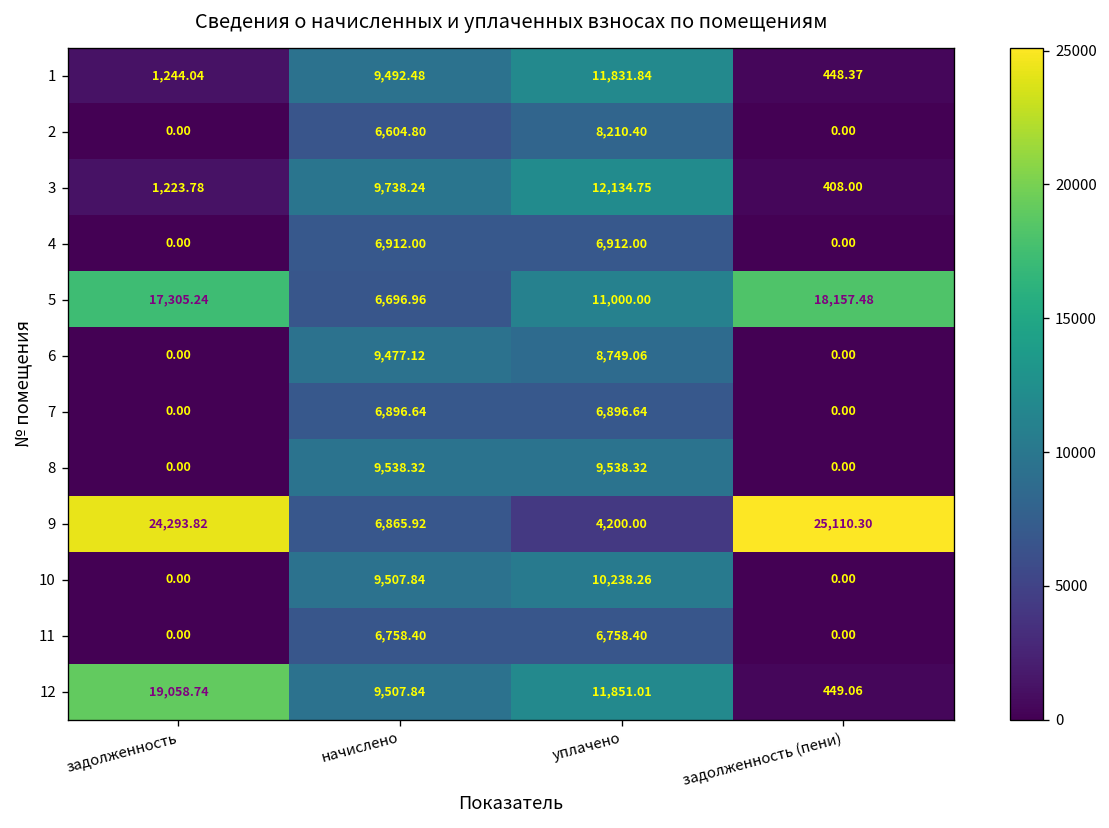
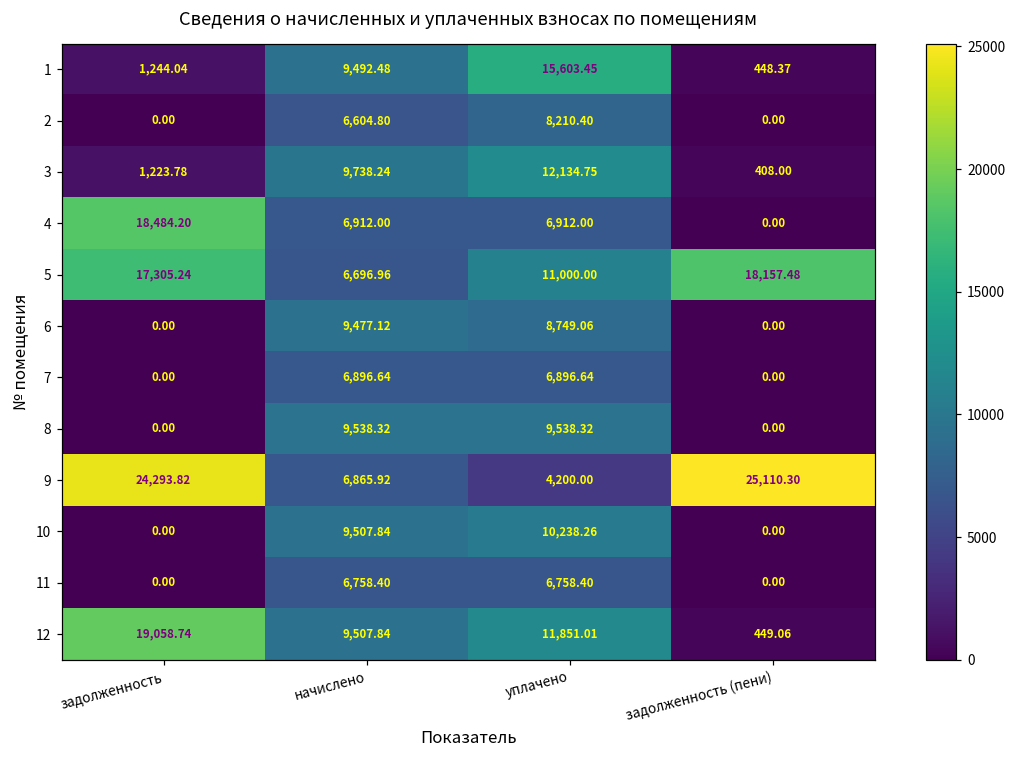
  {
    "1": {
      "задолженность": "1,244.04",
      "начислено": "9,492.48",
-     "уплачено": "11,831.84",
+     "уплачено": "15,603.45",
      "задолженность (пени)": "448.37"
    },
    "2": {
      "задолженность": "0.00",
      "начислено": "6,604.80",
      "уплачено": "8,210.40",
      "задолженность (пени)": "0.00"
    },
    "3": {
      "задолженность": "1,223.78",
      "начислено": "9,738.24",
      "уплачено": "12,134.75",
      "задолженность (пени)": "408.00"
    },
    "4": {
-     "задолженность": "0.00",
+     "задолженность": "18,484.20",
      "начислено": "6,912.00",
      "уплачено": "6,912.00",
      "задолженность (пени)": "0.00"
    },
    "5": {
      "задолженность": "17,305.24",
      "начислено": "6,696.96",
      "уплачено": "11,000.00",
      "задолженность (пени)": "18,157.48"
    },
    "6": {
      "задолженность": "0.00",
      "начислено": "9,477.12",
      "уплачено": "8,749.06",
      "задолженность (пени)": "0.00"
    },
    "7": {
      "задолженность": "0.00",
      "начислено": "6,896.64",
      "уплачено": "6,896.64",
      "задолженность (пени)": "0.00"
    },
    "8": {
      "задолженность": "0.00",
      "начислено": "9,538.32",
      "уплачено": "9,538.32",
      "задолженность (пени)": "0.00"
    },
    "9": {
      "задолженность": "24,293.82",
      "начислено": "6,865.92",
      "уплачено": "4,200.00",
      "задолженность (пени)": "25,110.30"
    },
    "10": {
      "задолженность": "0.00",
      "начислено": "9,507.84",
      "уплачено": "10,238.26",
      "задолженность (пени)": "0.00"
    },
    "11": {
      "задолженность": "0.00",
      "начислено": "6,758.40",
      "уплачено": "6,758.40",
      "задолженность (пени)": "0.00"
    },
    "12": {
      "задолженность": "19,058.74",
      "начислено": "9,507.84",
      "уплачено": "11,851.01",
      "задолженность (пени)": "449.06"
    }
  }
